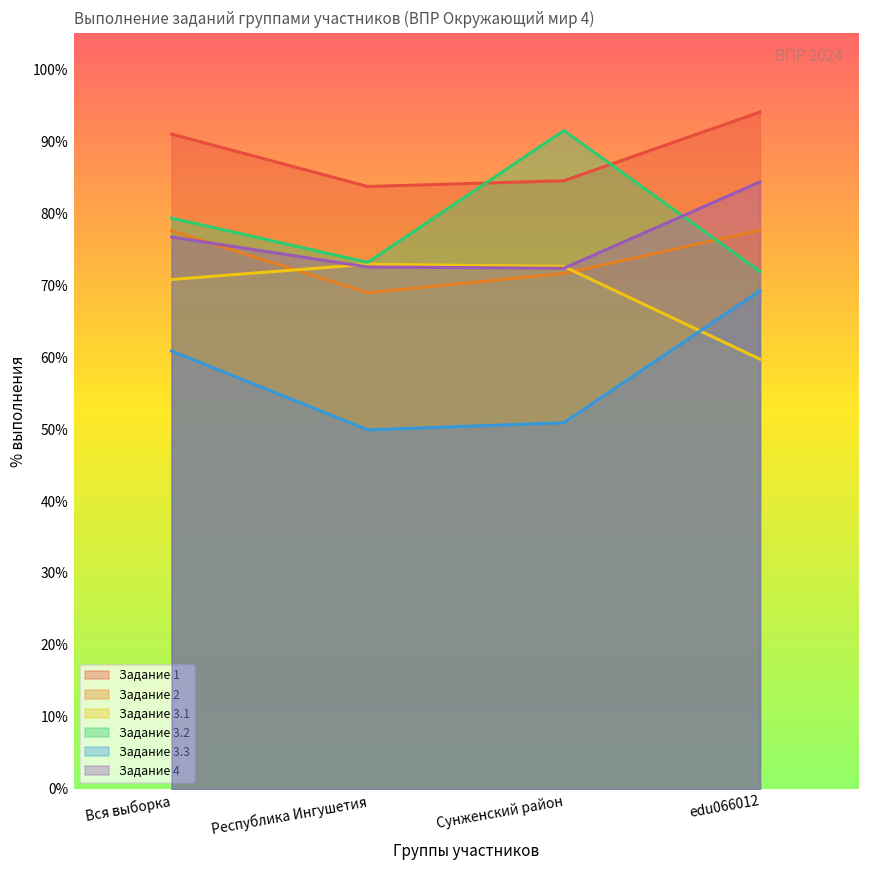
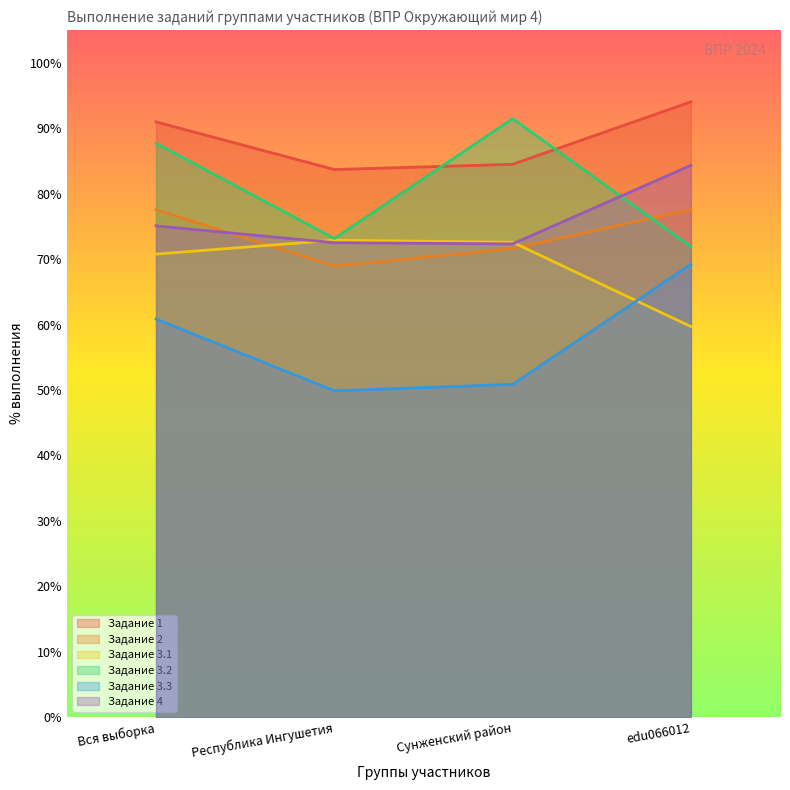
  {
    "Задание 3.2": {
-     "Вся выборка": "79%",
+     "Вся выборка": "88%",
      "Сунженский район": "91%",
      "edu066012": "72%"
    },
    "Задание 3.3": {
      "Вся выборка": "61%",
      "Республика Ингушетия": "50%",
      "Сунженский район": "51%",
      "edu066012": "69%"
    },
    "Задание 4": {
-     "Вся выборка": "77%",
+     "Вся выборка": "75%",
      "edu066012": "84%"
    }
  }
